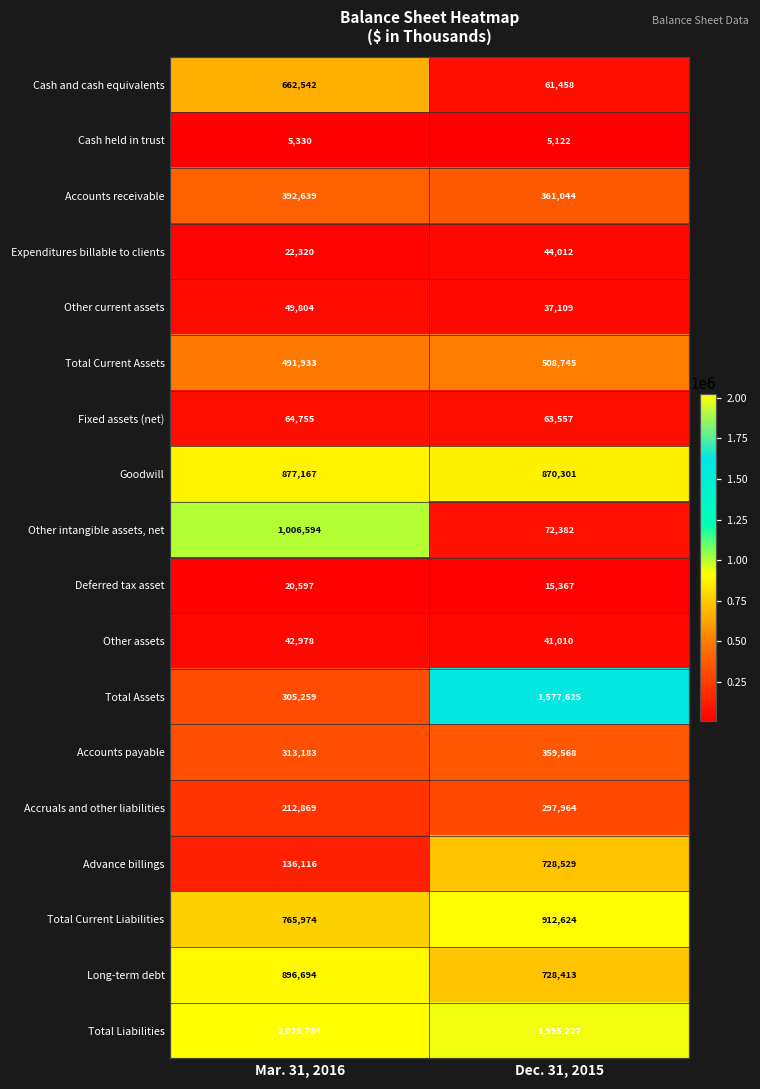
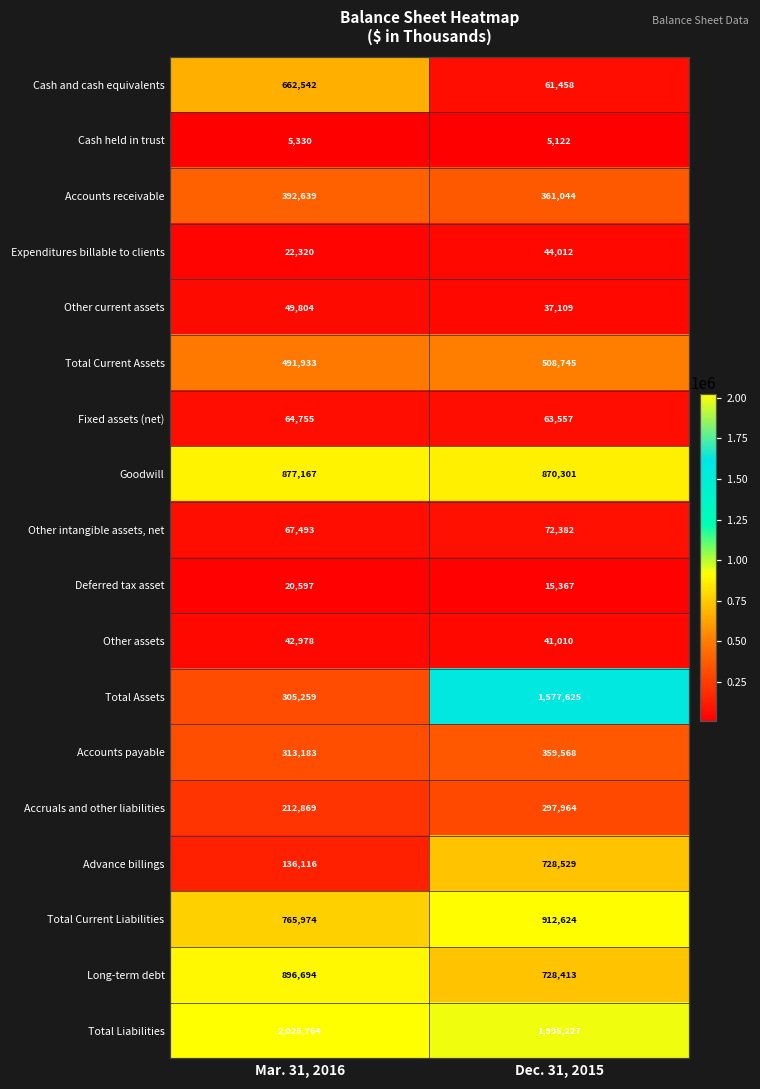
  {
    "Cash and cash equivalents": {
      "Mar. 31, 2016": "662,542",
      "Dec. 31, 2015": "61,458"
    },
    "Cash held in trust": {
      "Mar. 31, 2016": "5,330",
      "Dec. 31, 2015": "5,122"
    },
    "Accounts receivable": {
      "Mar. 31, 2016": "392,639",
      "Dec. 31, 2015": "361,044"
    },
    "Expenditures billable to clients": {
      "Mar. 31, 2016": "22,320",
      "Dec. 31, 2015": "44,012"
    },
    "Other current assets": {
      "Mar. 31, 2016": "49,804",
      "Dec. 31, 2015": "37,109"
    },
    "Total Current Assets": {
      "Mar. 31, 2016": "491,933",
      "Dec. 31, 2015": "508,745"
    },
    "Fixed assets (net)": {
      "Mar. 31, 2016": "64,755",
      "Dec. 31, 2015": "63,557"
    },
    "Goodwill": {
      "Mar. 31, 2016": "877,167",
      "Dec. 31, 2015": "870,301"
    },
    "Other intangible assets, net": {
-     "Mar. 31, 2016": "1,006,594",
+     "Mar. 31, 2016": "67,493",
      "Dec. 31, 2015": "72,382"
    },
    "Deferred tax asset": {
      "Mar. 31, 2016": "20,597",
      "Dec. 31, 2015": "15,367"
    },
    "Other assets": {
      "Mar. 31, 2016": "42,978",
      "Dec. 31, 2015": "41,010"
    },
    "Total Assets": {
      "Mar. 31, 2016": "305,259",
      "Dec. 31, 2015": "1,577,625"
    },
    "Accounts payable": {
      "Mar. 31, 2016": "313,183",
      "Dec. 31, 2015": "359,568"
    },
    "Accruals and other liabilities": {
      "Mar. 31, 2016": "212,869",
      "Dec. 31, 2015": "297,964"
    },
    "Advance billings": {
      "Mar. 31, 2016": "136,116",
      "Dec. 31, 2015": "728,529"
    },
    "Total Current Liabilities": {
      "Mar. 31, 2016": "765,974",
      "Dec. 31, 2015": "912,624"
    },
    "Long-term debt": {
      "Mar. 31, 2016": "896,694",
      "Dec. 31, 2015": "728,413"
    },
    "Total Liabilities": {
      "Mar. 31, 2016": "2,025,764",
      "Dec. 31, 2015": "1,995,227"
    }
  }
